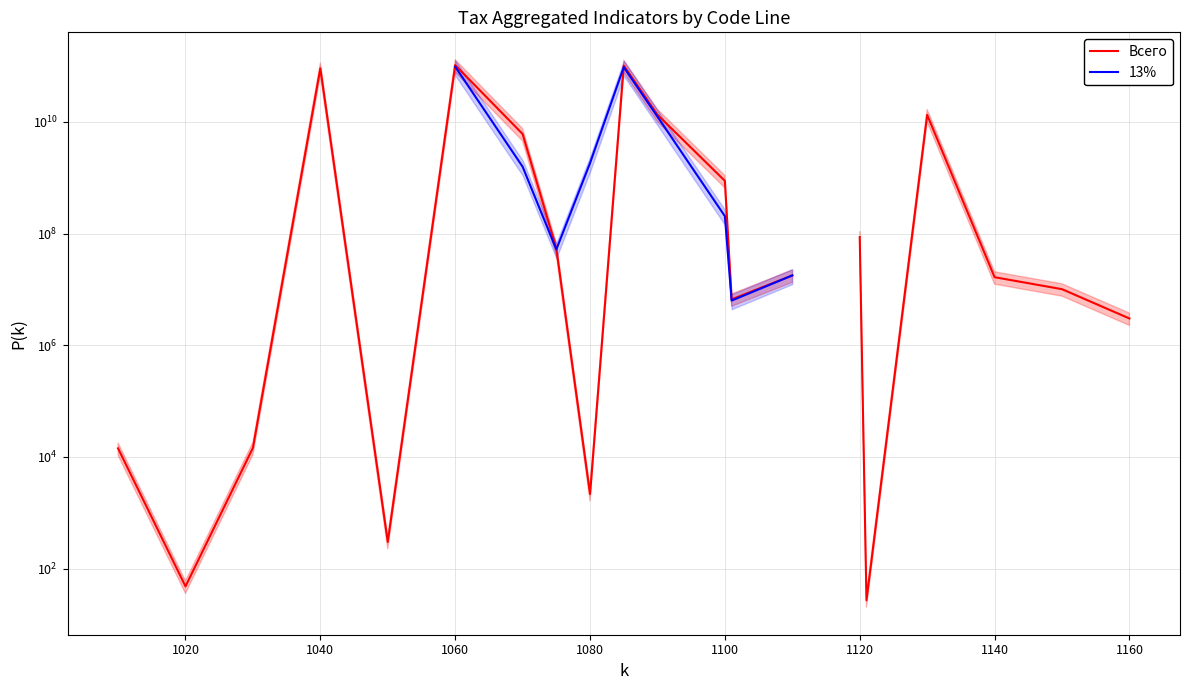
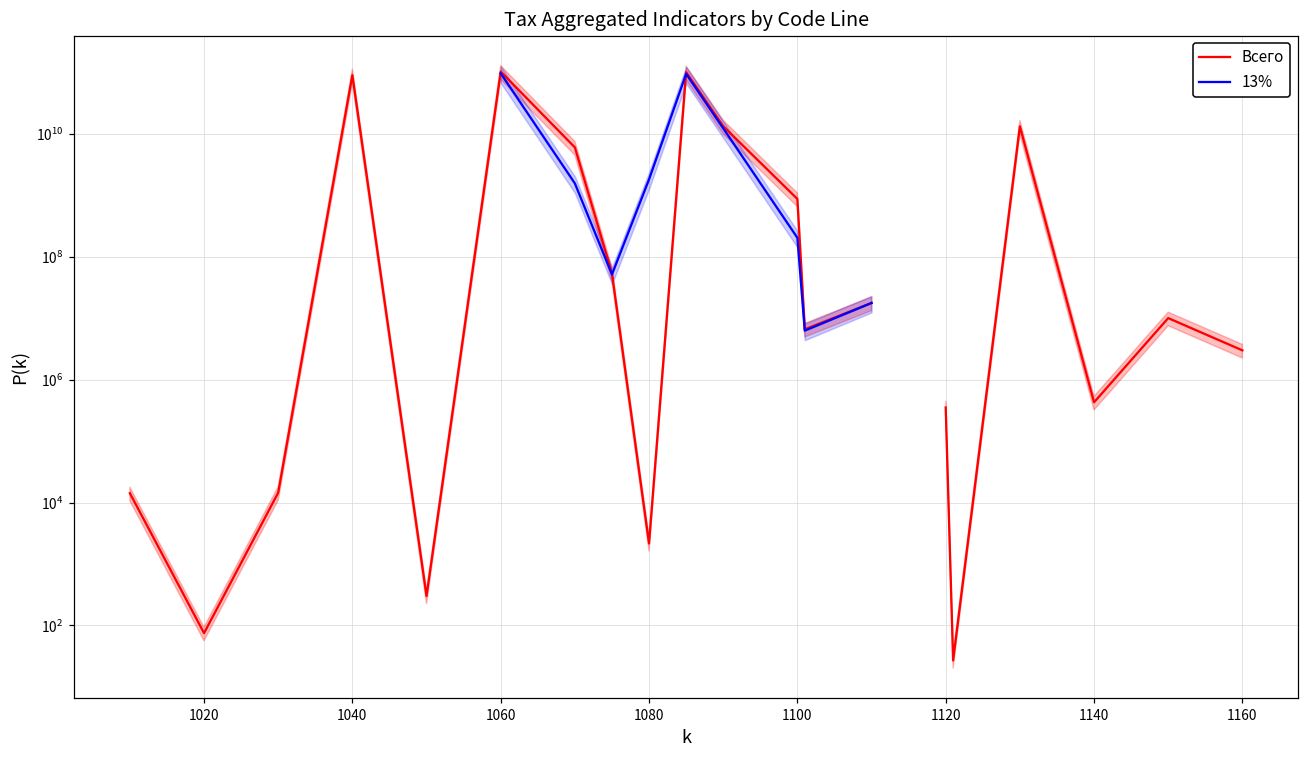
  {
    "Всего": {
-     "1020": 50,
+     "1020": 80,
      "1040": 90000000000,
      "1080": 2200,
      "1100": 900000000,
-     "1120": 90000000,
-     "1140": 17000000,
+     "1120": 400000,
+     "1140": 400000,
      "1160": 3000000
    }
  }
